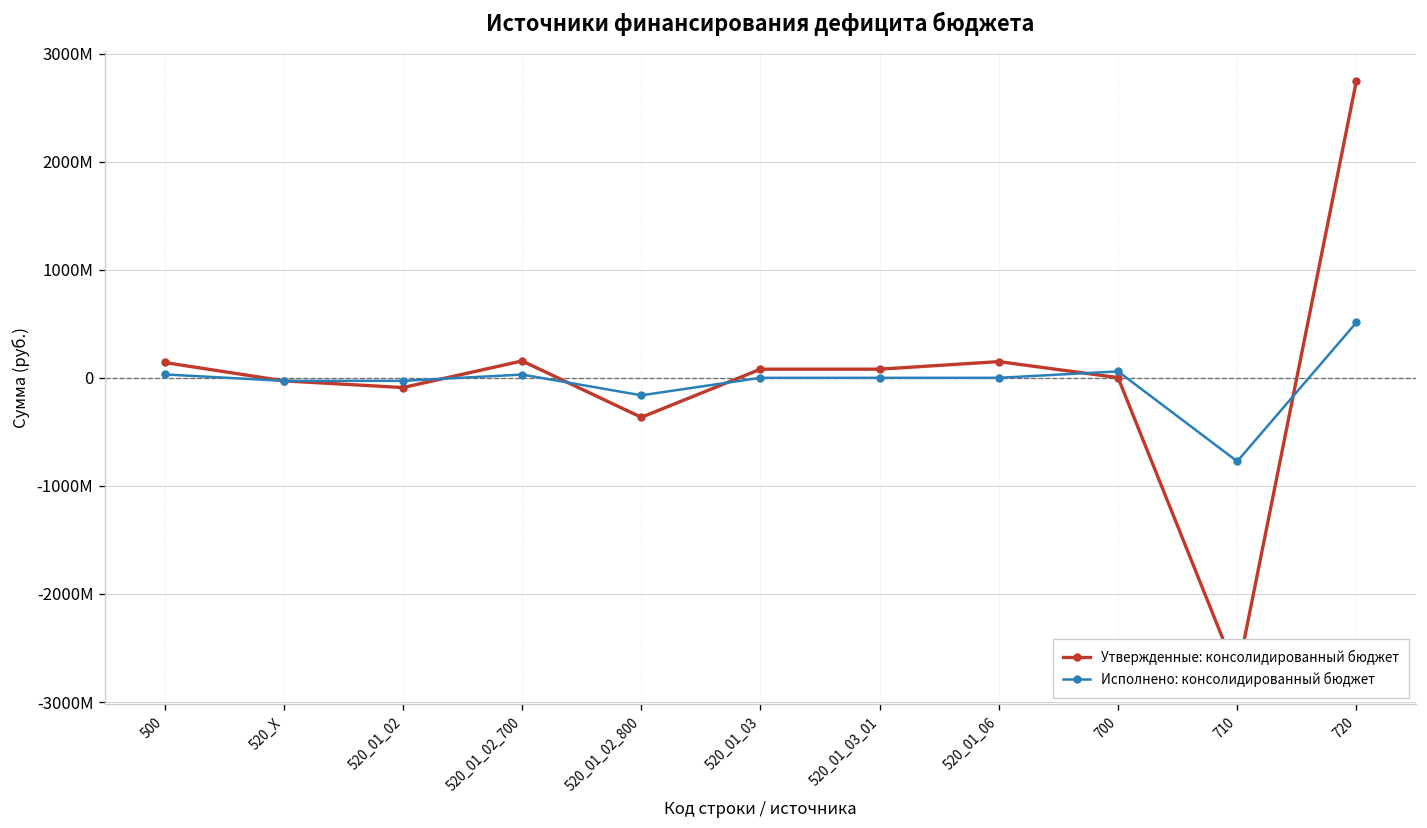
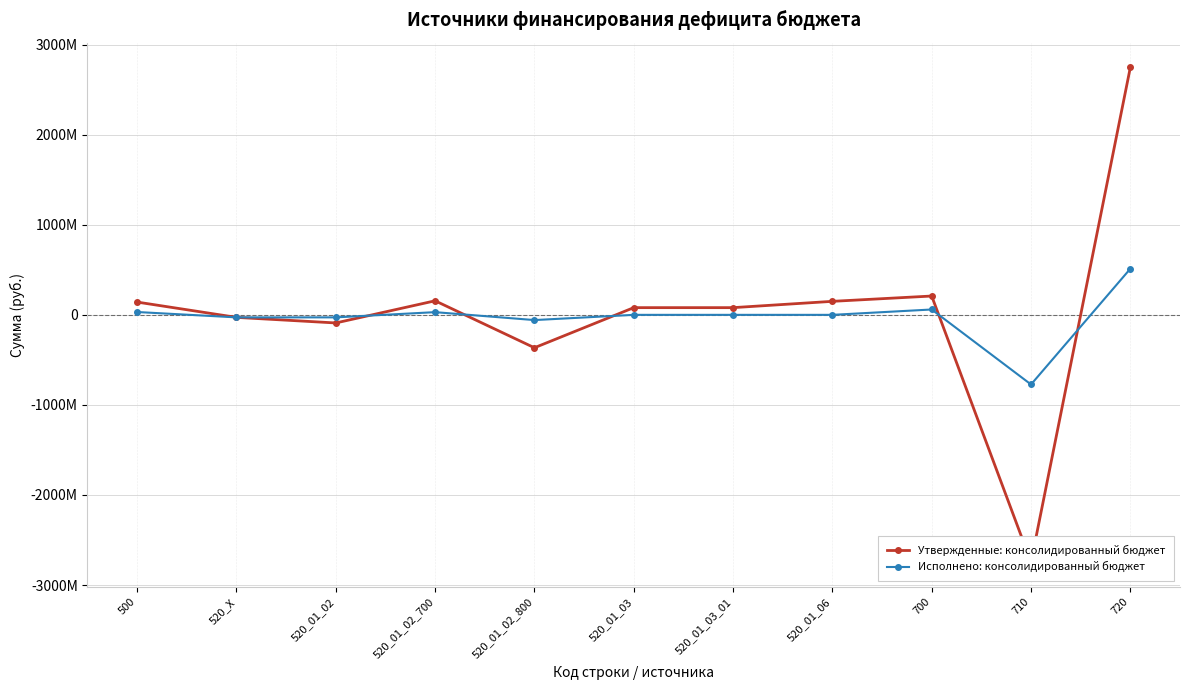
  {
    "Утвержденные: консолидированный бюджет": {
      "500": 100000000,
      "520_01_02": -100000000,
      "520_01_02_700": 200000000,
      "520_01_02_800": -400000000,
      "520_01_03": 100000000,
      "520_01_03_01": 100000000,
      "520_01_06": 200000000,
-     "700": 0,
+     "700": 200000000,
      "720": 2700000000
    },
    "Исполнено: консолидированный бюджет": {
      "500": 0,
      "520_01_02": 0,
      "520_01_02_700": 0,
-     "520_01_02_800": -200000000,
+     "520_01_02_800": -100000000,
      "520_01_03": 0,
      "520_01_03_01": 0,
      "520_01_06": 0,
      "700": 100000000,
      "710": -800000000,
      "720": 500000000
    }
  }
